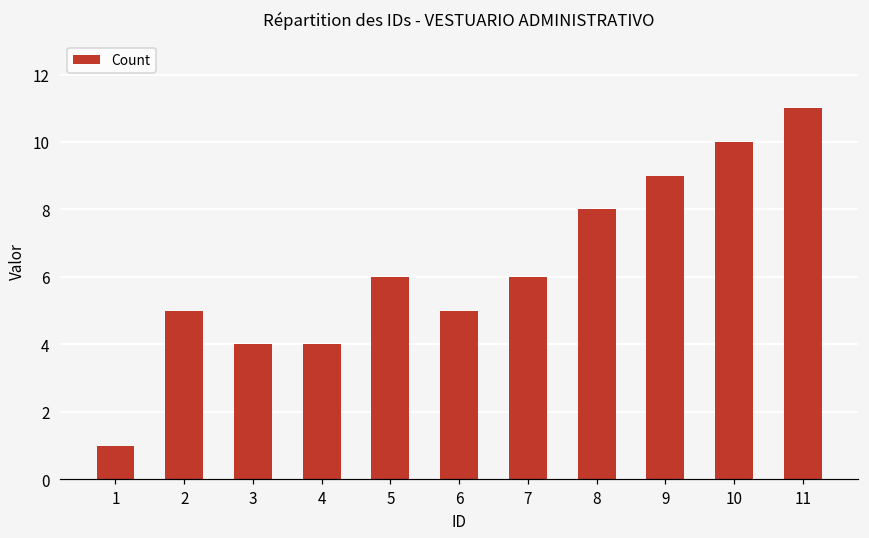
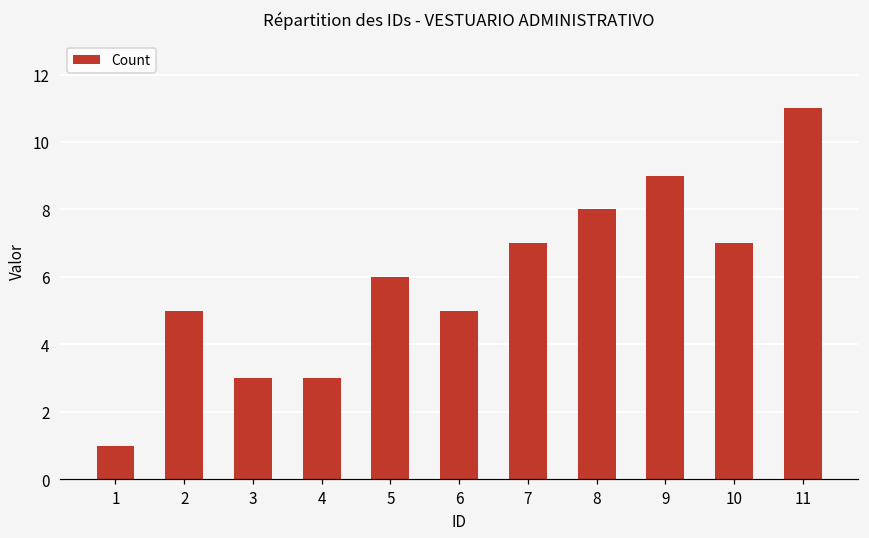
  {
    "1": 1,
    "2": 5,
-   "3": 4,
-   "4": 4,
+   "3": 3,
+   "4": 3,
    "5": 6,
    "6": 5,
-   "7": 6,
+   "7": 7,
    "8": 8,
    "9": 9,
-   "10": 10,
+   "10": 7,
    "11": 11
  }
